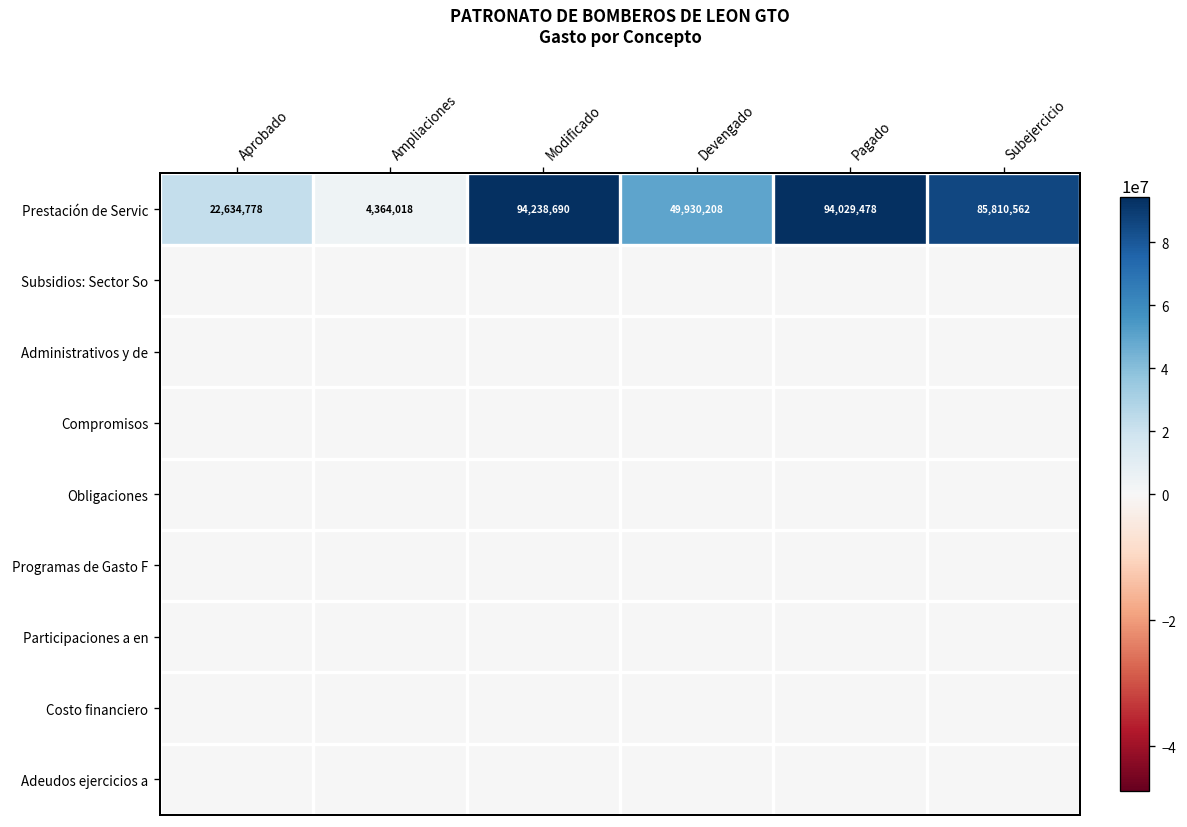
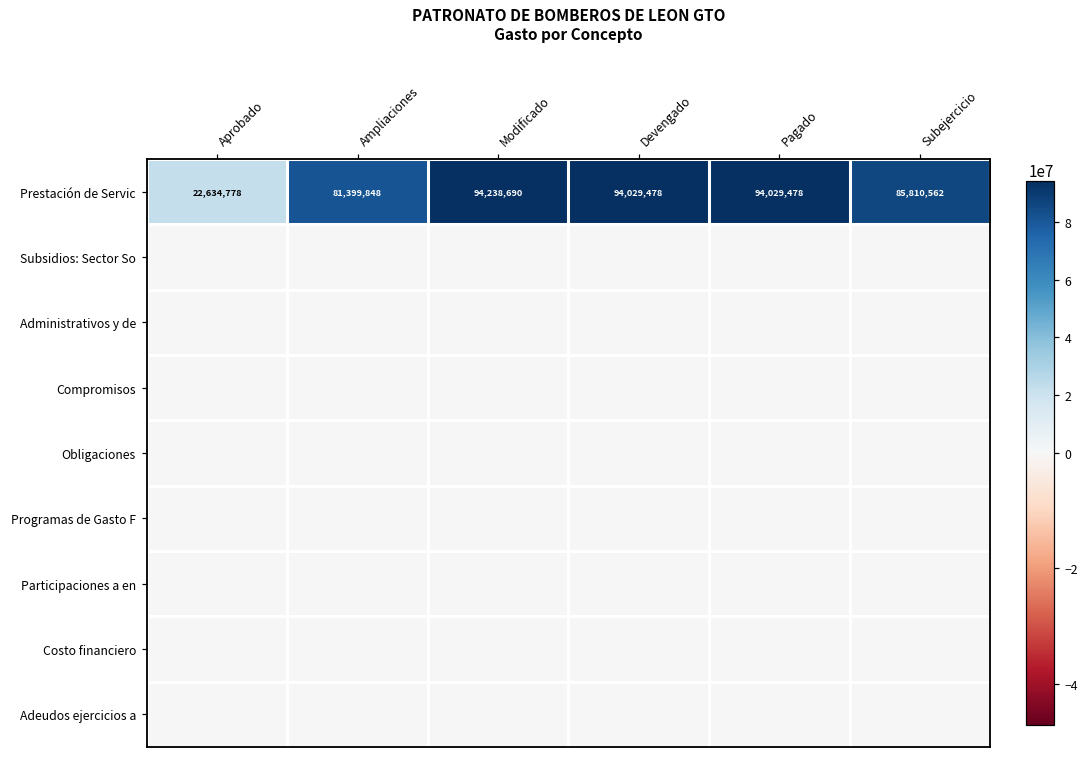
  {
    "Prestación de Servic": {
      "Aprobado": "22,634,778",
-     "Ampliaciones": "4,364,018",
+     "Ampliaciones": "81,399,848",
      "Modificado": "94,238,690",
-     "Devengado": "49,930,208",
+     "Devengado": "94,029,478",
      "Pagado": "94,029,478",
      "Subejercicio": "85,810,562"
    }
  }
